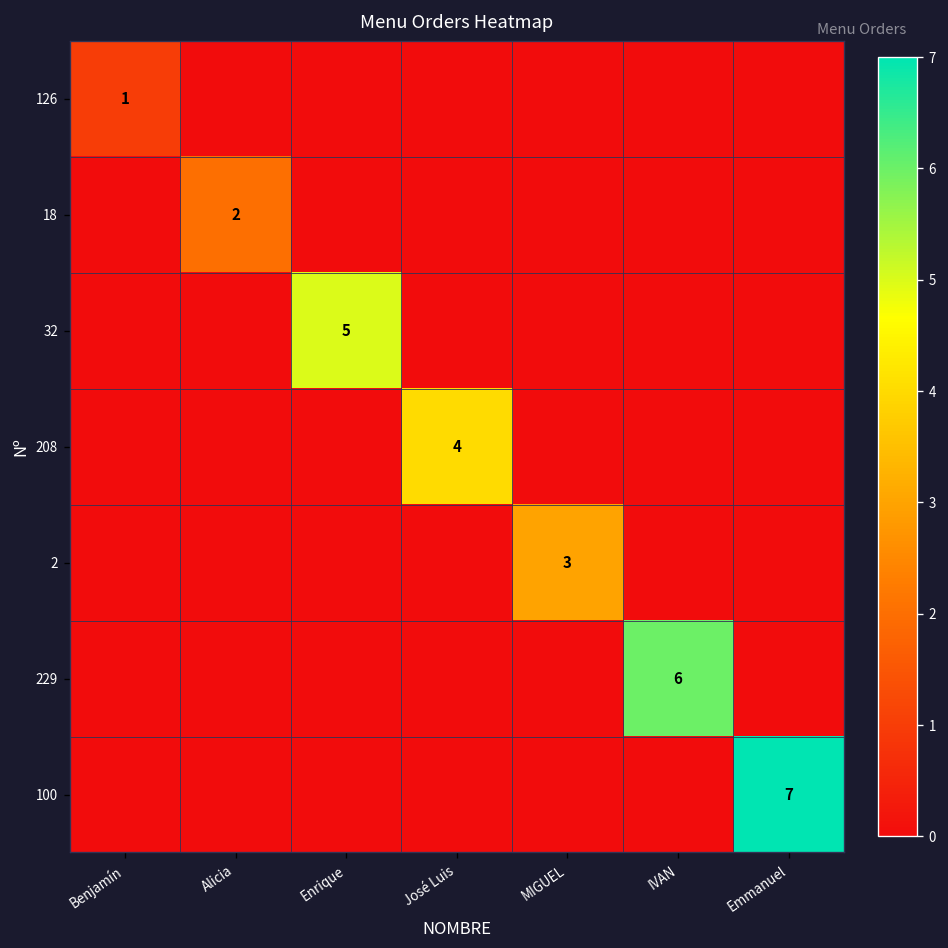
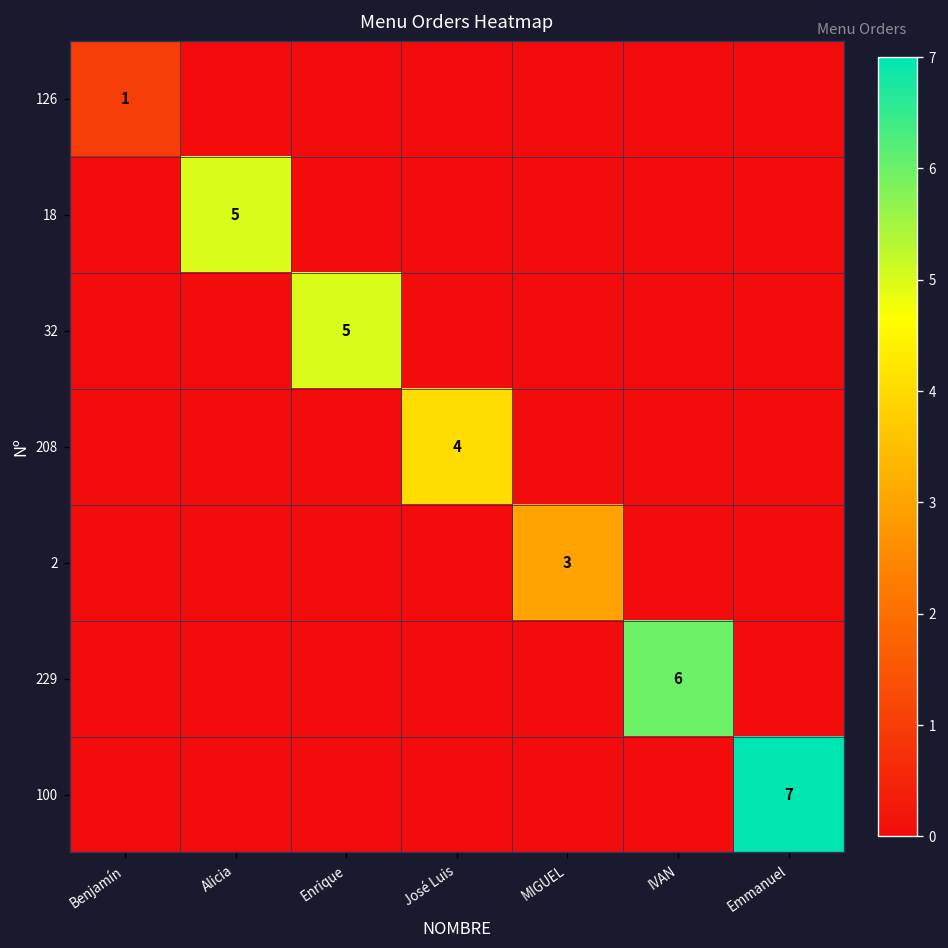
  {
    "126": {
      "Benjamín": 1
    },
    "18": {
-     "Alicia": 2
+     "Alicia": 5
    },
    "32": {
      "Enrique": 5
    },
    "208": {
      "José Luis": 4
    },
    "2": {
      "MIGUEL": 3
    },
    "229": {
      "IVAN": 6
    },
    "100": {
      "Emmanuel": 7
    }
  }
